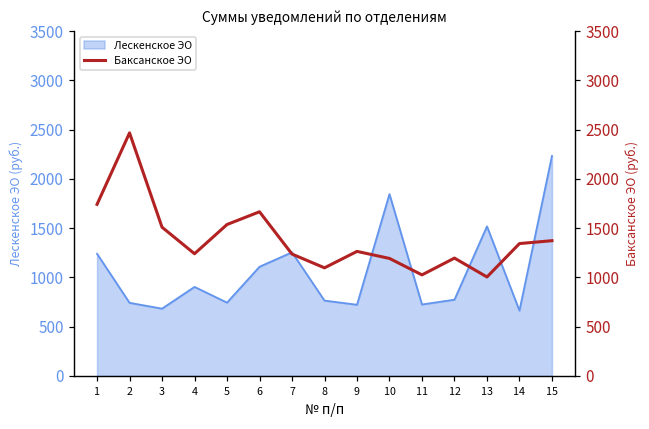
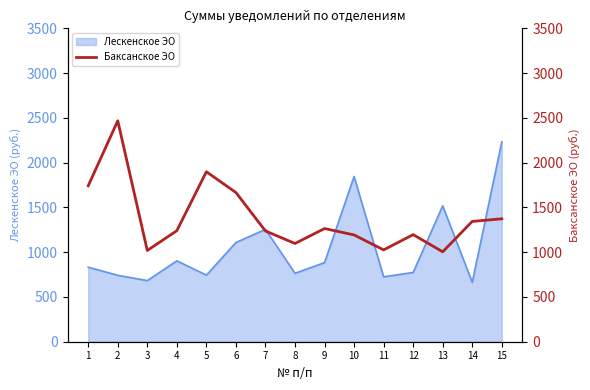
  {
    "Лескенское ЭО": {
-     "1": 1200,
+     "1": 800,
      "2": 700,
      "3": 700,
      "4": 900,
      "5": 700,
      "6": 1100,
      "7": 1300,
      "8": 800,
-     "9": 700,
+     "9": 900,
      "10": 1800,
      "11": 700,
      "12": 800,
      "13": 1500,
      "14": 700,
      "15": 2200
    },
    "Баксанское ЭО": {
      "1": 1700,
      "2": 2500,
-     "3": 1500,
+     "3": 1000,
      "4": 1200,
-     "5": 1500,
+     "5": 1900,
      "6": 1700,
      "7": 1200,
      "8": 1100,
      "9": 1300,
      "10": 1200,
      "11": 1000,
      "12": 1200,
      "13": 1000,
      "14": 1300,
      "15": 1400
    }
  }
